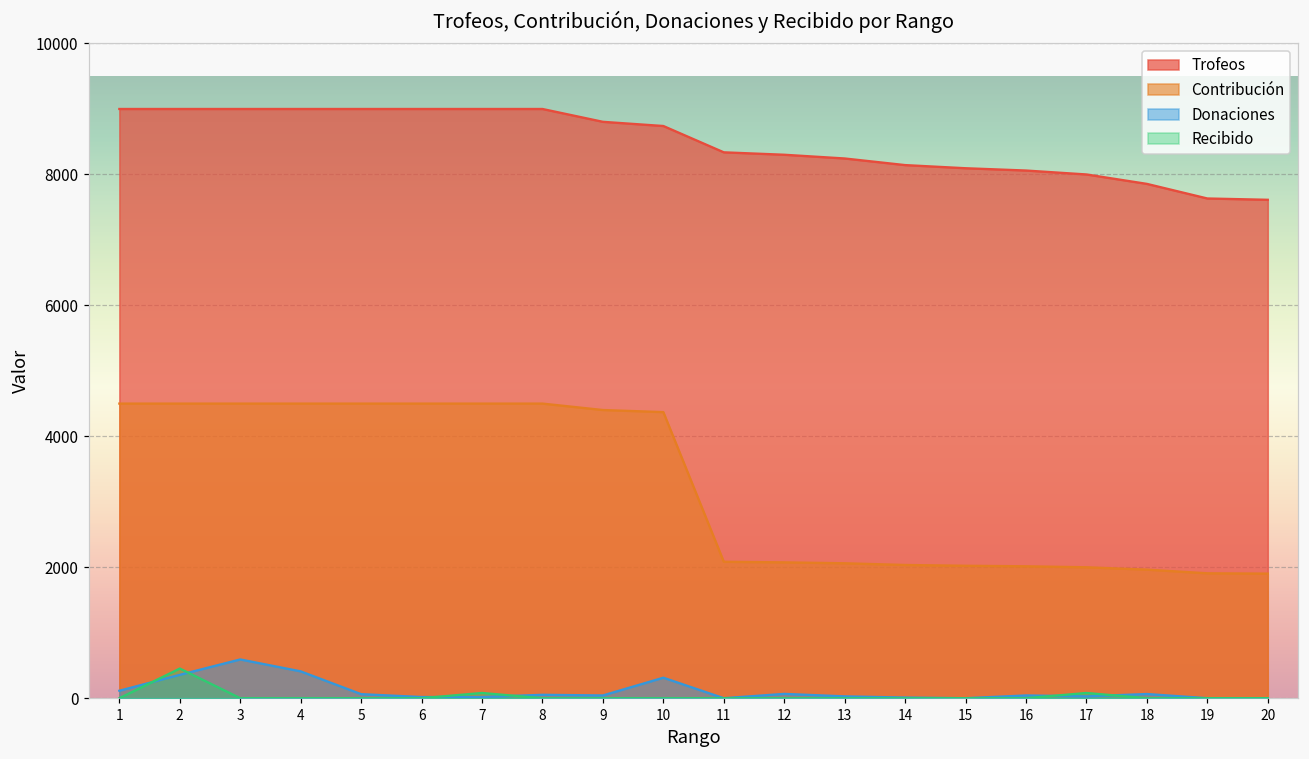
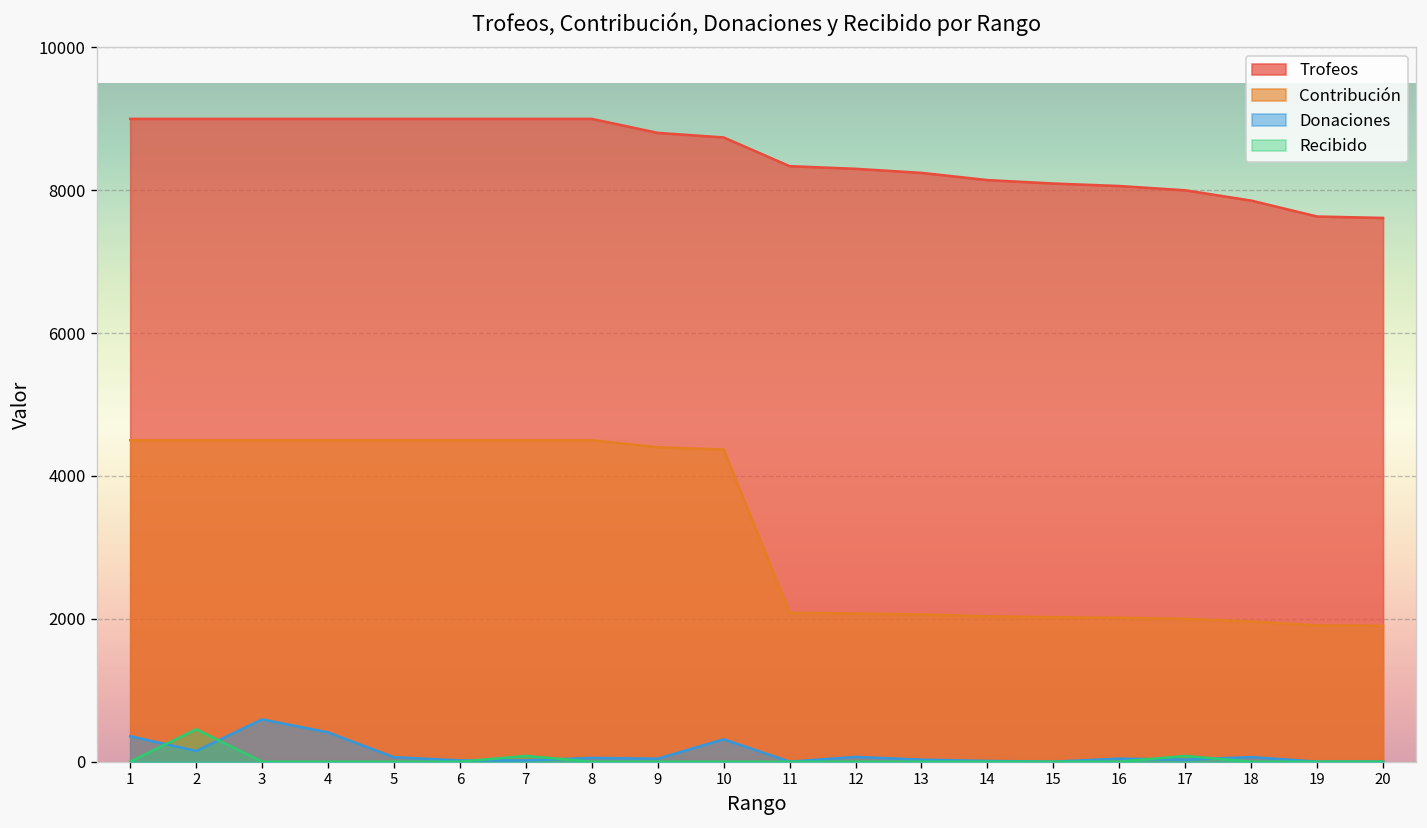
  {
    "Donaciones": {
-     "1": 100,
-     "2": 400,
+     "1": 400,
+     "2": 200,
      "3": 600,
      "4": 400,
      "5": 100,
      "7": 0,
      "8": 100,
      "10": 300,
      "12": 100,
      "17": 0,
      "18": 100
    },
    "Recibido": {
      "1": 0,
      "2": 500,
      "3": 0,
      "4": 0,
      "5": 0,
      "7": 100,
      "8": 0,
      "10": 0,
      "12": 0,
      "17": 100,
      "18": 0
    }
  }
